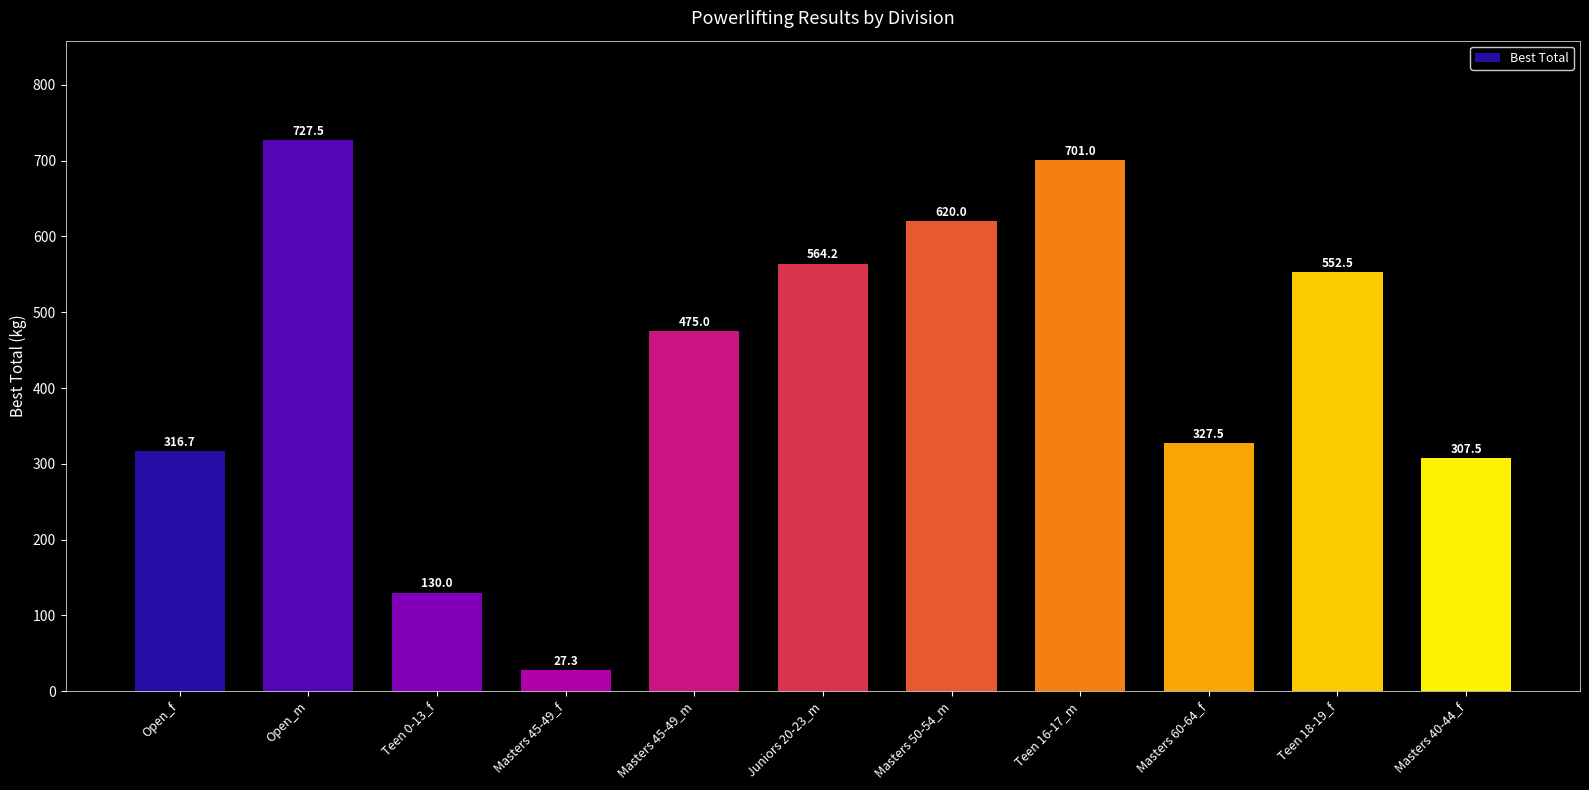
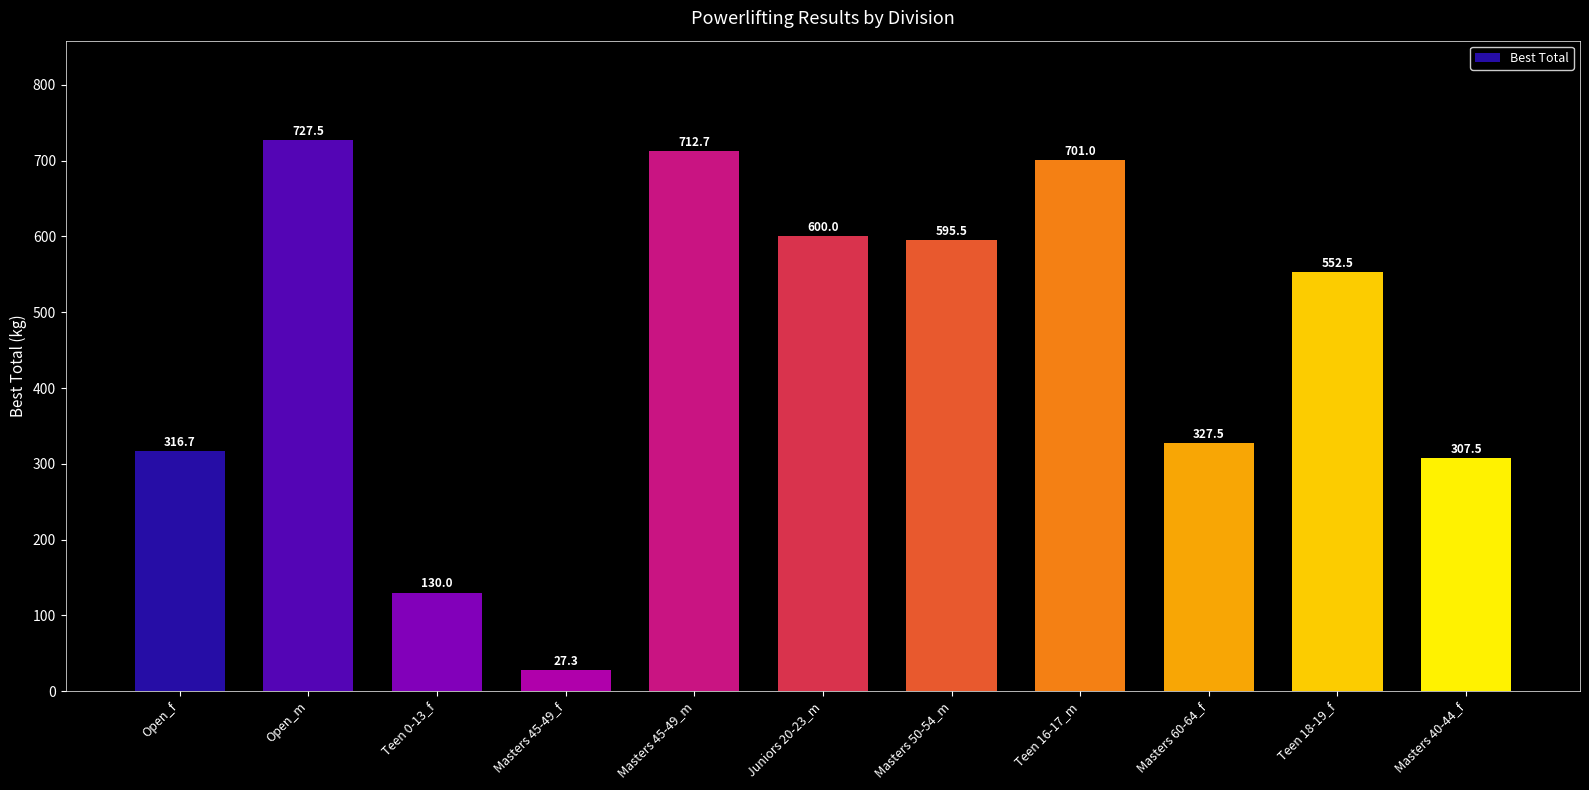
  {
    "Open_f": 316.7,
    "Open_m": 727.5,
    "Teen 0-13_f": 130.0,
    "Masters 45-49_f": 27.3,
-   "Masters 45-49_m": 475.0,
-   "Juniors 20-23_m": 564.2,
-   "Masters 50-54_m": 620.0,
+   "Masters 45-49_m": 712.7,
+   "Juniors 20-23_m": 600.0,
+   "Masters 50-54_m": 595.5,
    "Teen 16-17_m": 701.0,
    "Masters 60-64_f": 327.5,
    "Teen 18-19_f": 552.5,
    "Masters 40-44_f": 307.5
  }
